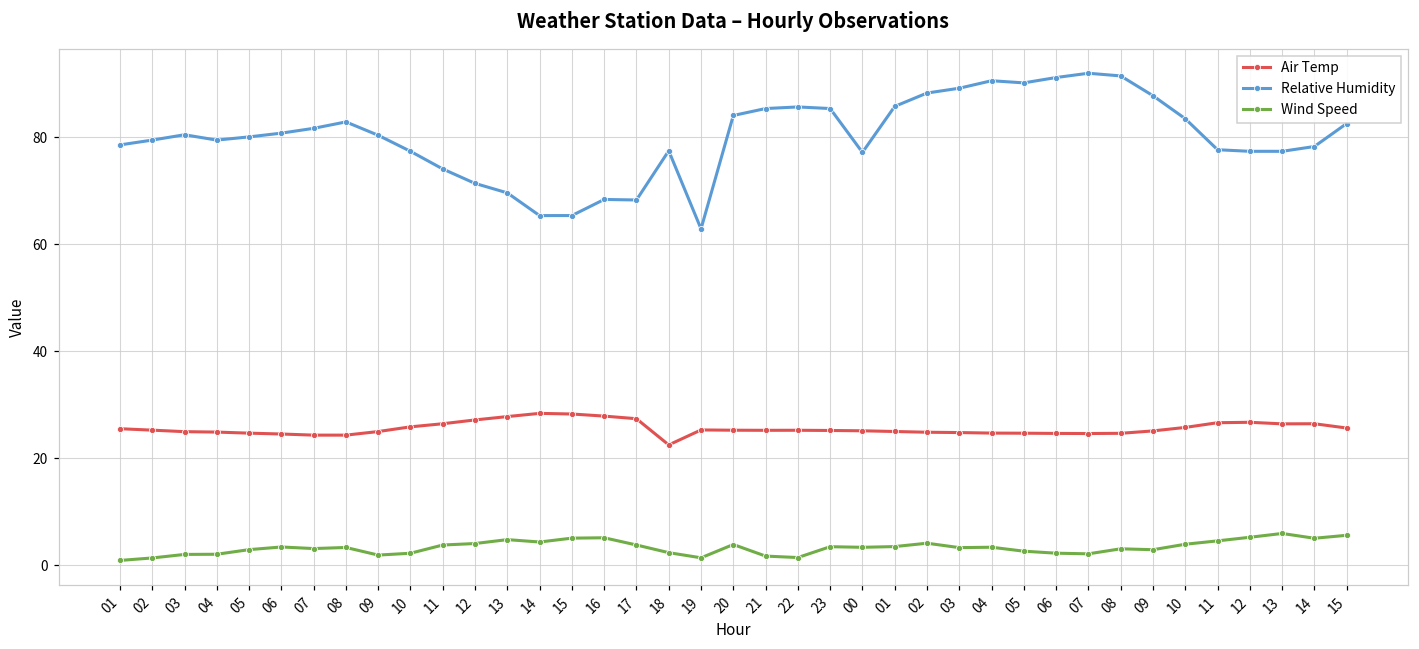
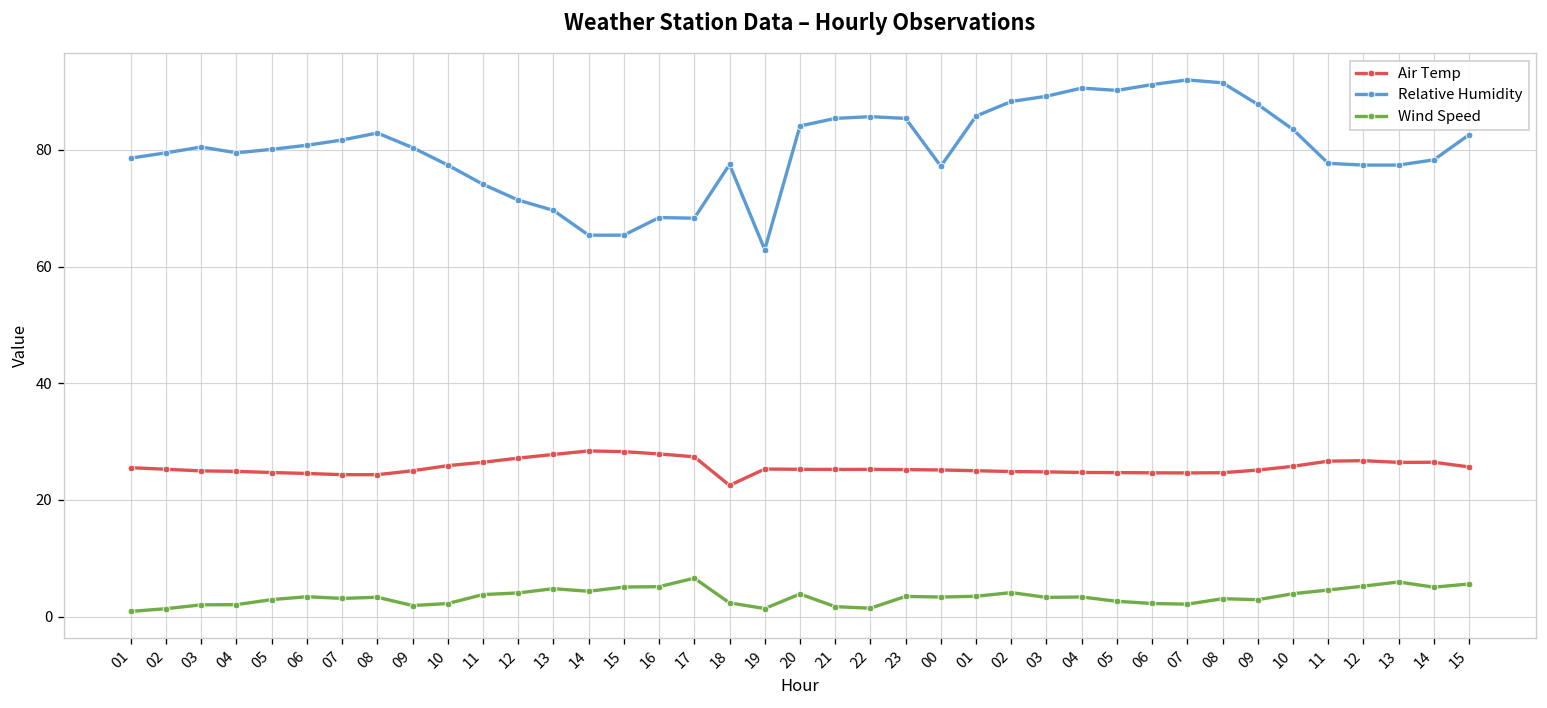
  {
    "Air Temp": {
      "16": 28,
      "17": 27,
      "18": 23,
      "19": 25,
      "20": 25,
      "21": 25,
      "22": 25,
      "23": 25,
      "00": 25
    },
    "Relative Humidity": {
      "16": 68,
      "17": 68,
      "18": 78,
      "19": 63,
      "20": 84,
      "21": 85,
      "22": 86,
      "23": 85,
      "00": 77
    },
    "Wind Speed": {
      "16": 5,
-     "17": 4,
+     "17": 7,
      "18": 2,
      "19": 1,
      "20": 4,
      "21": 2,
      "22": 1,
      "23": 3,
      "00": 3
    }
  }
